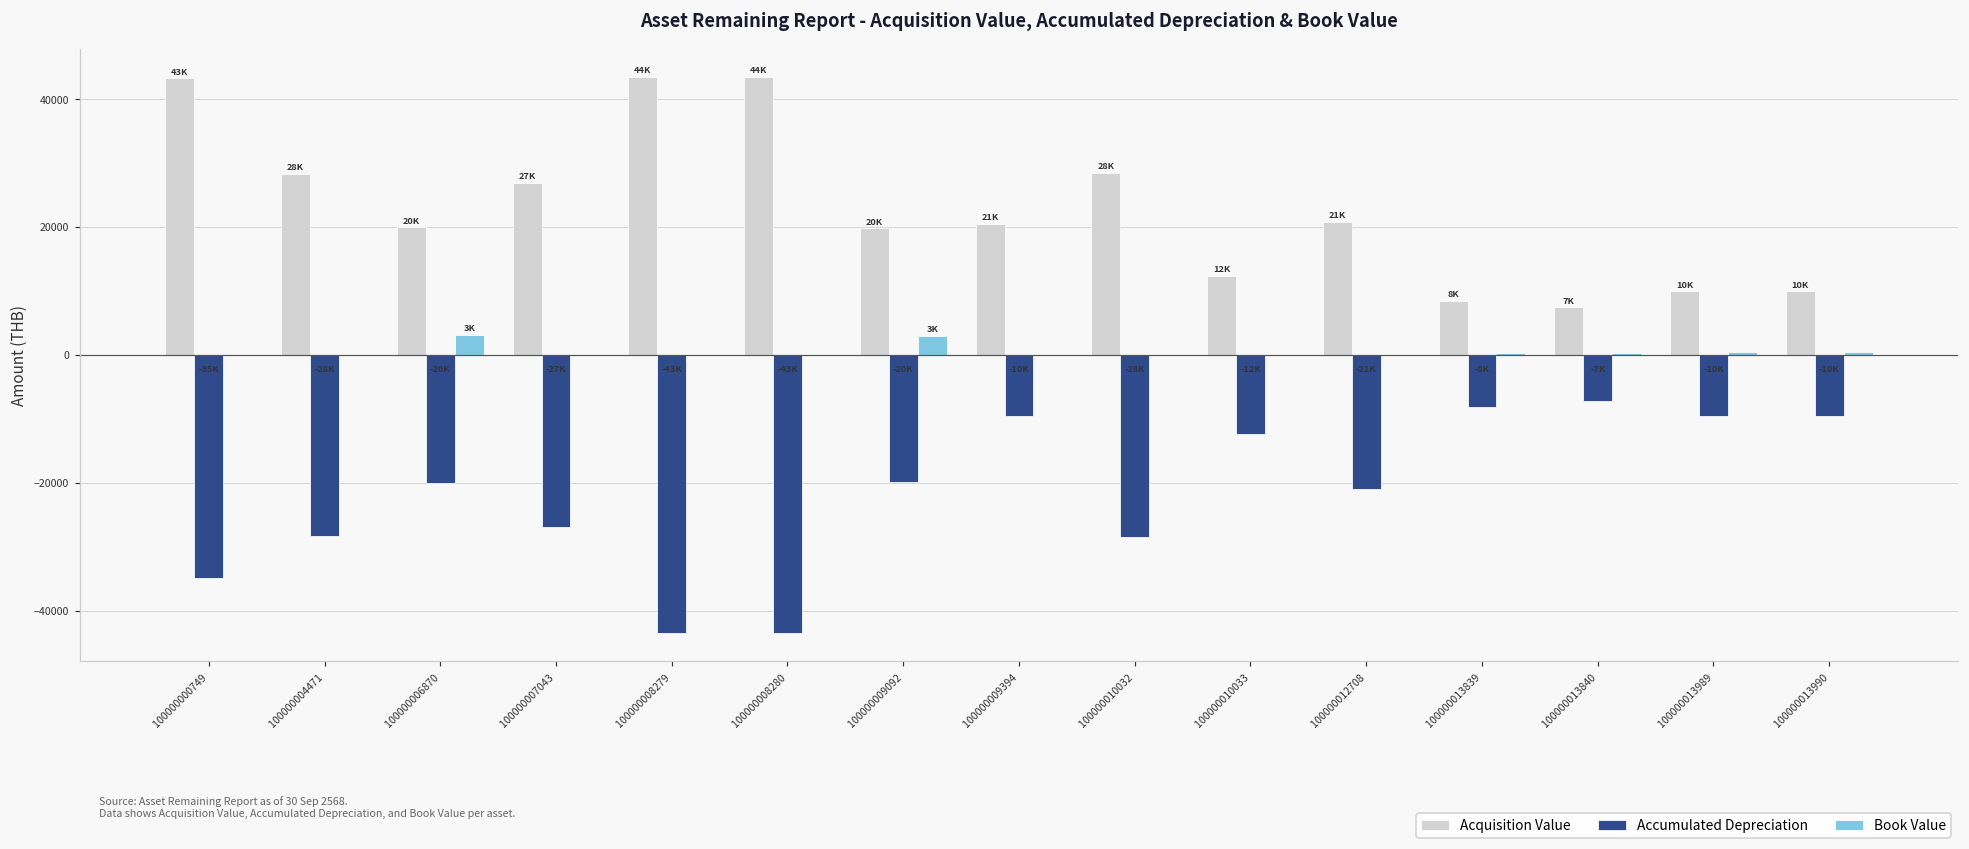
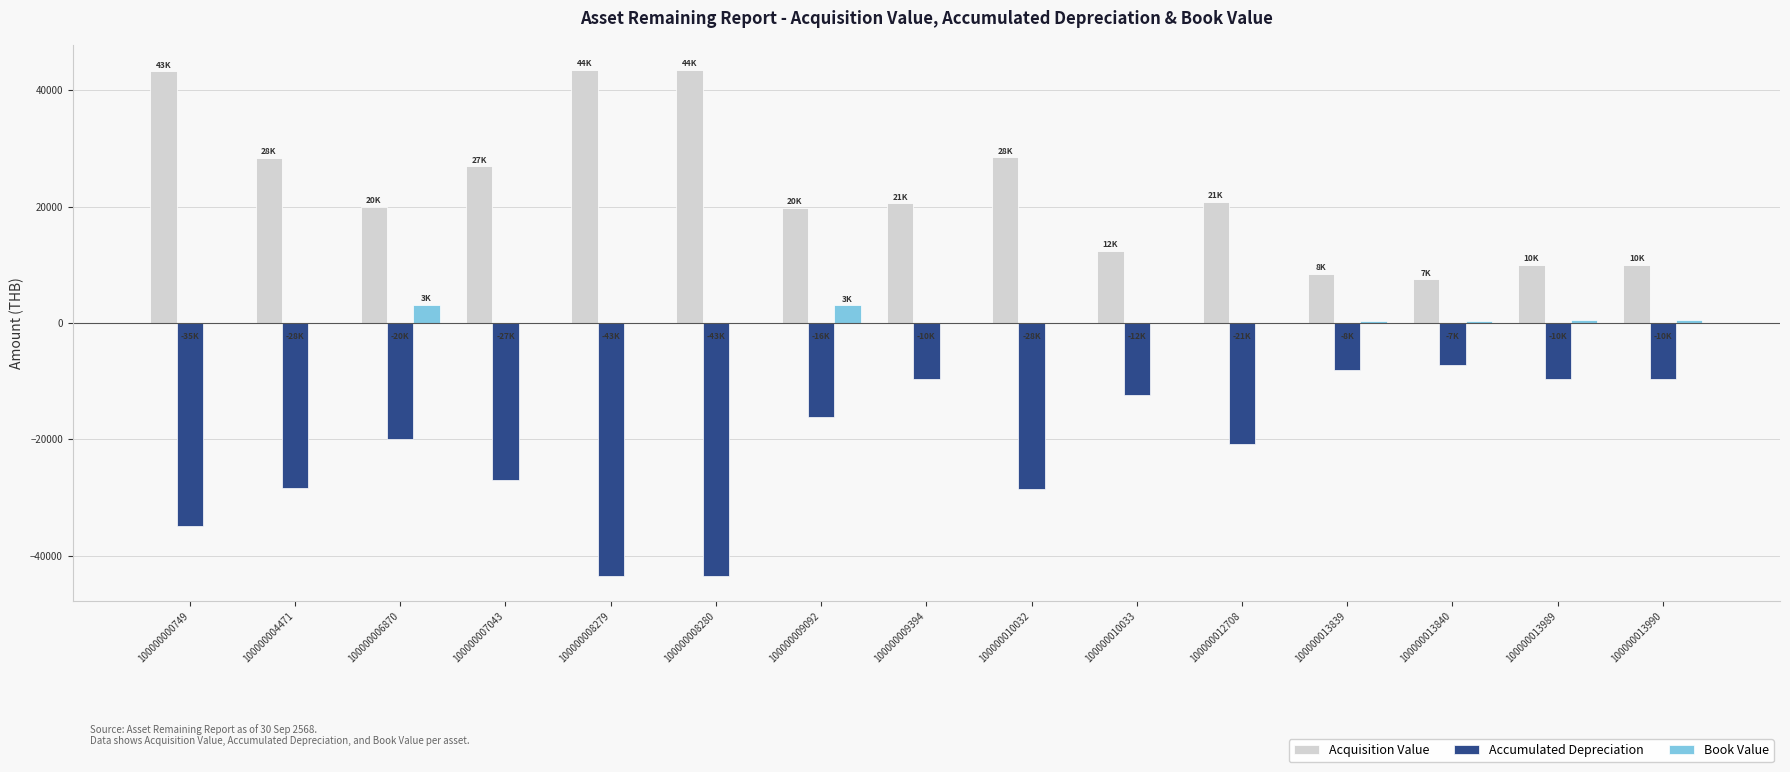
  {
    "Acquisition Value": {
      "100000000749": "43K",
      "100000004471": "28K",
      "100000006870": "20K",
      "100000007043": "27K",
      "100000008279": "44K",
      "100000008280": "44K",
      "100000009092": "20K",
      "100000009394": "21K",
      "100000010032": "28K",
      "100000010033": "12K",
      "100000012708": "21K",
      "100000013839": "8K",
      "100000013840": "7K",
      "100000013989": "10K",
      "100000013990": "10K"
    },
    "Accumulated Depreciation": {
      "100000000749": "-35K",
      "100000004471": "-28K",
      "100000006870": "-20K",
      "100000007043": "-27K",
      "100000008279": "-43K",
      "100000008280": "-43K",
-     "100000009092": "-20K",
+     "100000009092": "-16K",
      "100000009394": "-10K",
      "100000010032": "-28K",
      "100000010033": "-12K",
      "100000012708": "-21K",
      "100000013839": "-8K",
      "100000013840": "-7K",
      "100000013989": "-10K",
      "100000013990": "-10K"
    },
    "Book Value": {
      "100000006870": "3K",
      "100000009092": "3K"
    }
  }
